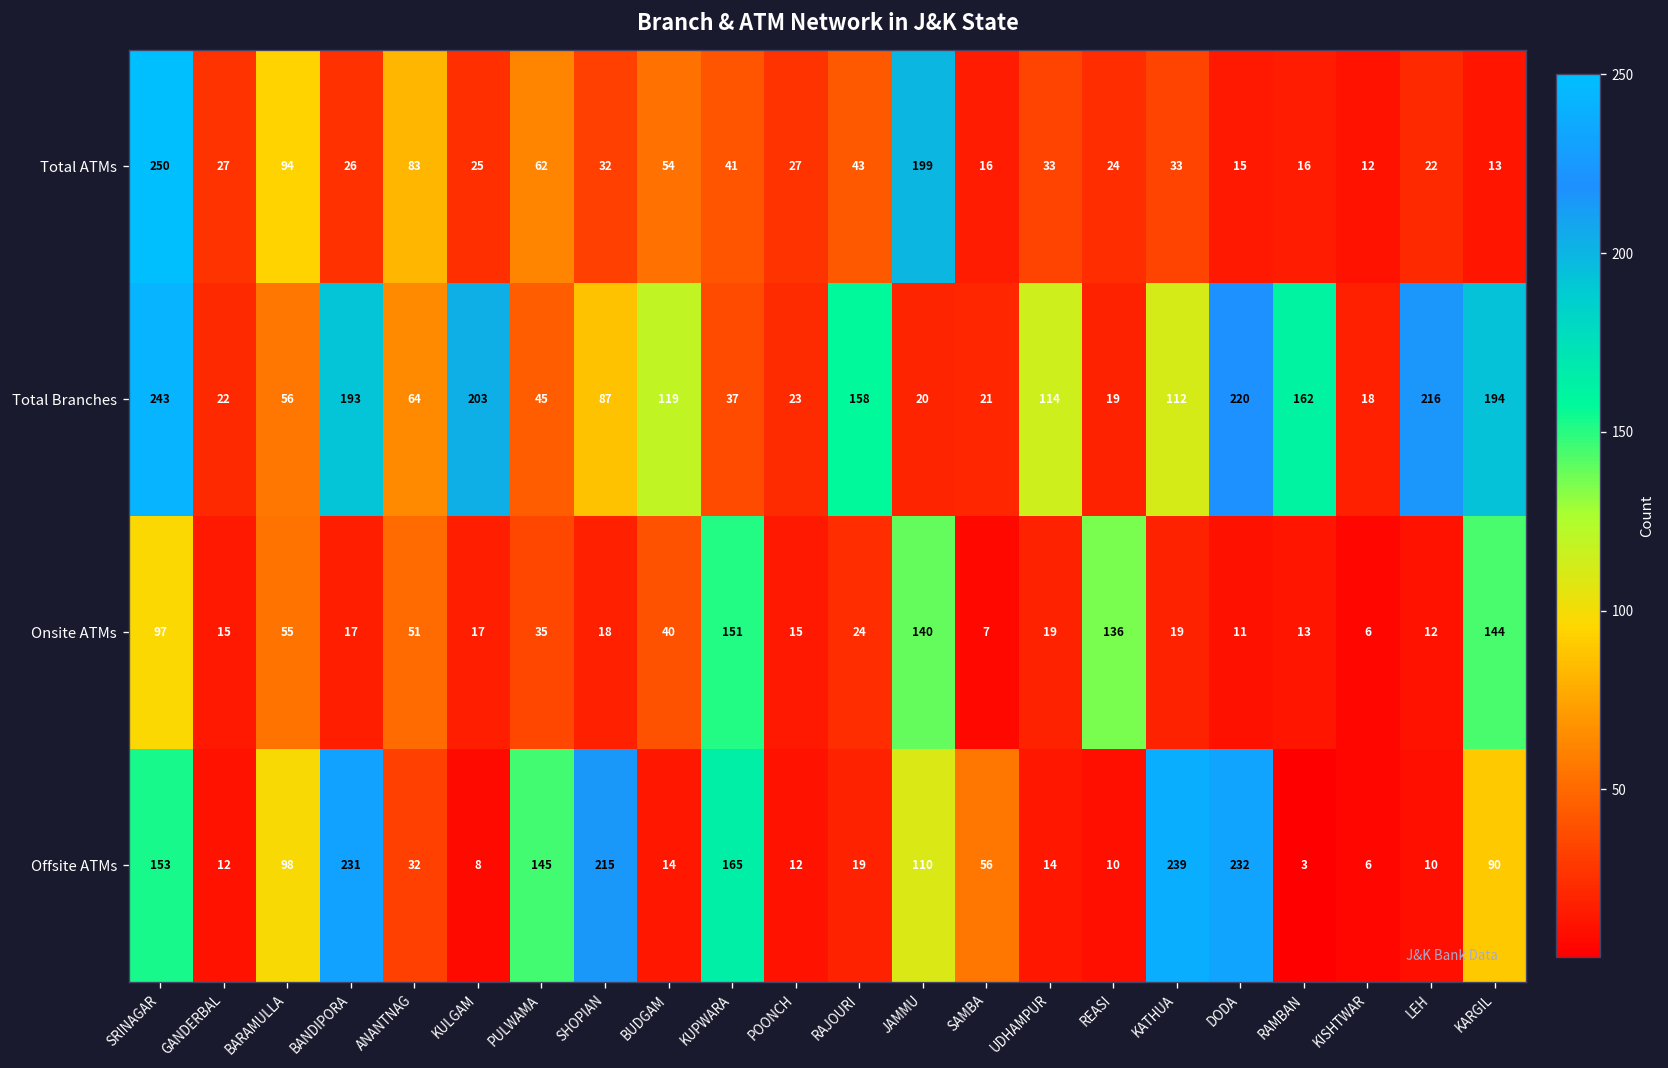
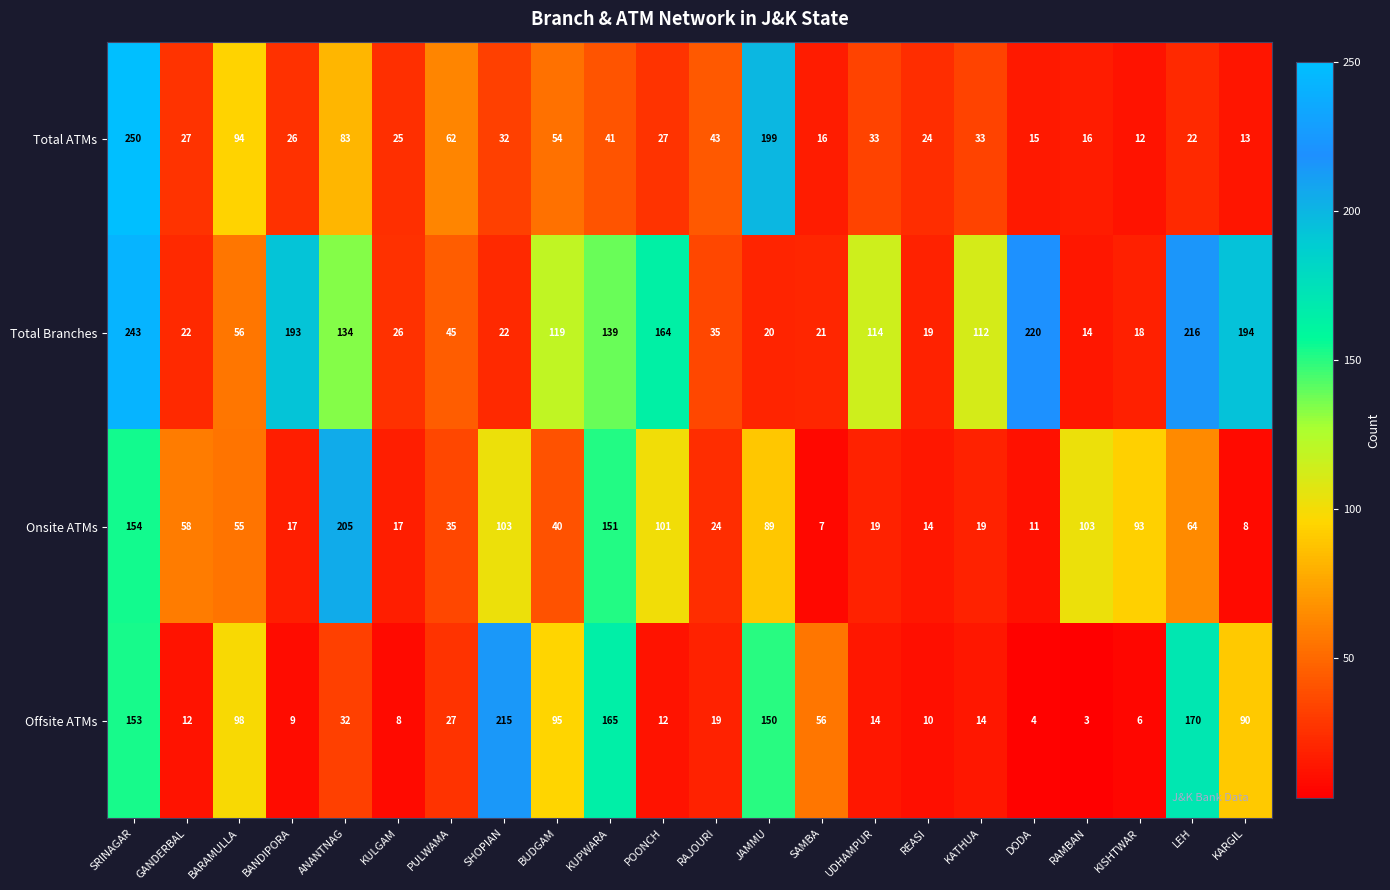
  {
    "Total ATMs": {
      "SRINAGAR": 250,
      "GANDERBAL": 27,
      "BARAMULLA": 94,
      "BANDIPORA": 26,
      "ANANTNAG": 83,
      "KULGAM": 25,
      "PULWAMA": 62,
      "SHOPIAN": 32,
      "BUDGAM": 54,
      "KUPWARA": 41,
      "POONCH": 27,
      "RAJOURI": 43,
      "JAMMU": 199,
      "SAMBA": 16,
      "UDHAMPUR": 33,
      "REASI": 24,
      "KATHUA": 33,
      "DODA": 15,
      "RAMBAN": 16,
      "KISHTWAR": 12,
      "LEH": 22,
      "KARGIL": 13
    },
    "Total Branches": {
      "SRINAGAR": 243,
      "GANDERBAL": 22,
      "BARAMULLA": 56,
      "BANDIPORA": 193,
-     "ANANTNAG": 64,
-     "KULGAM": 203,
+     "ANANTNAG": 134,
+     "KULGAM": 26,
      "PULWAMA": 45,
-     "SHOPIAN": 87,
+     "SHOPIAN": 22,
      "BUDGAM": 119,
-     "KUPWARA": 37,
-     "POONCH": 23,
-     "RAJOURI": 158,
+     "KUPWARA": 139,
+     "POONCH": 164,
+     "RAJOURI": 35,
      "JAMMU": 20,
      "SAMBA": 21,
      "UDHAMPUR": 114,
      "REASI": 19,
      "KATHUA": 112,
      "DODA": 220,
-     "RAMBAN": 162,
+     "RAMBAN": 14,
      "KISHTWAR": 18,
      "LEH": 216,
      "KARGIL": 194
    },
    "Onsite ATMs": {
-     "SRINAGAR": 97,
-     "GANDERBAL": 15,
+     "SRINAGAR": 154,
+     "GANDERBAL": 58,
      "BARAMULLA": 55,
      "BANDIPORA": 17,
-     "ANANTNAG": 51,
+     "ANANTNAG": 205,
      "KULGAM": 17,
      "PULWAMA": 35,
-     "SHOPIAN": 18,
+     "SHOPIAN": 103,
      "BUDGAM": 40,
      "KUPWARA": 151,
-     "POONCH": 15,
+     "POONCH": 101,
      "RAJOURI": 24,
-     "JAMMU": 140,
+     "JAMMU": 89,
      "SAMBA": 7,
      "UDHAMPUR": 19,
-     "REASI": 136,
+     "REASI": 14,
      "KATHUA": 19,
      "DODA": 11,
-     "RAMBAN": 13,
-     "KISHTWAR": 6,
-     "LEH": 12,
-     "KARGIL": 144
+     "RAMBAN": 103,
+     "KISHTWAR": 93,
+     "LEH": 64,
+     "KARGIL": 8
    },
    "Offsite ATMs": {
      "SRINAGAR": 153,
      "GANDERBAL": 12,
      "BARAMULLA": 98,
-     "BANDIPORA": 231,
+     "BANDIPORA": 9,
      "ANANTNAG": 32,
      "KULGAM": 8,
-     "PULWAMA": 145,
+     "PULWAMA": 27,
      "SHOPIAN": 215,
-     "BUDGAM": 14,
+     "BUDGAM": 95,
      "KUPWARA": 165,
      "POONCH": 12,
      "RAJOURI": 19,
-     "JAMMU": 110,
+     "JAMMU": 150,
      "SAMBA": 56,
      "UDHAMPUR": 14,
      "REASI": 10,
-     "KATHUA": 239,
-     "DODA": 232,
+     "KATHUA": 14,
+     "DODA": 4,
      "RAMBAN": 3,
      "KISHTWAR": 6,
-     "LEH": 10,
+     "LEH": 170,
      "KARGIL": 90
    }
  }
